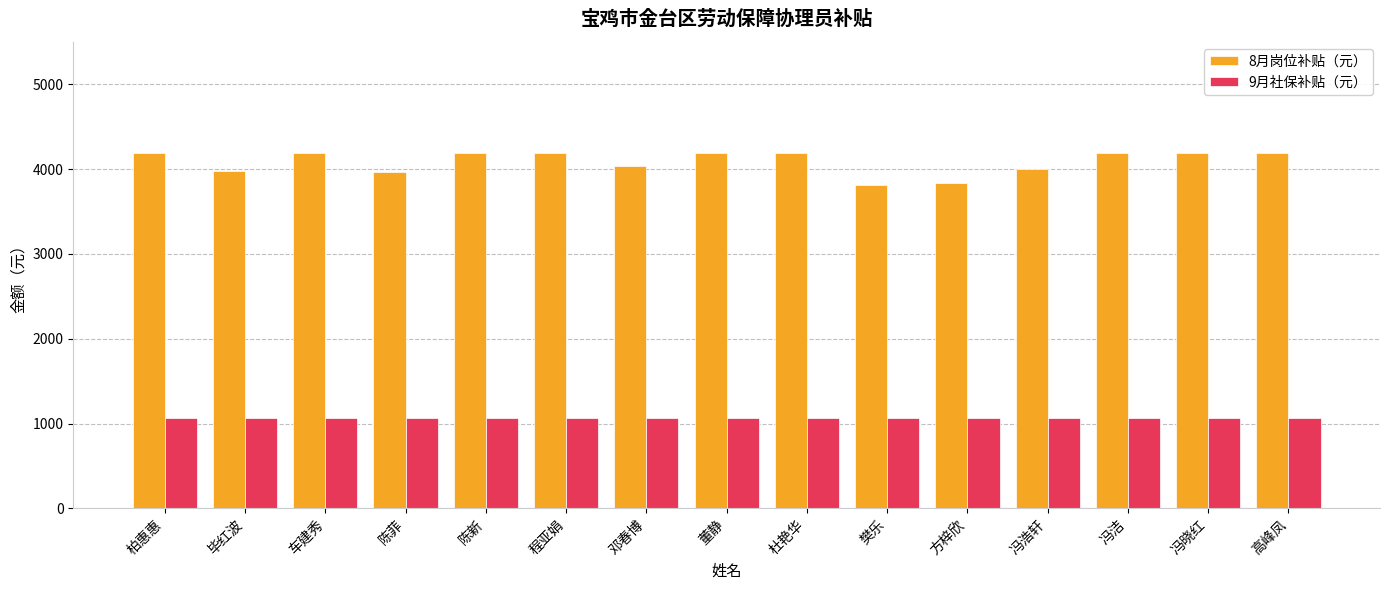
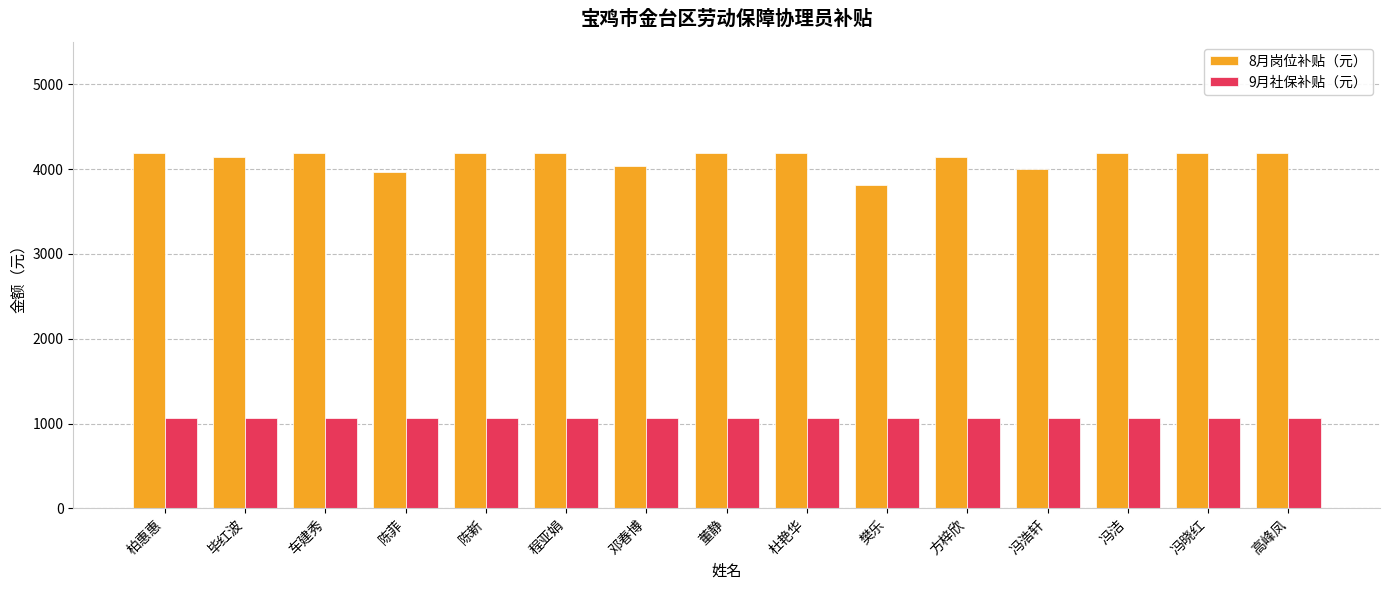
  {
    "8月岗位补贴（元）": {
      "柏惠惠": 4200,
-     "毕红波": 4000,
+     "毕红波": 4100,
      "车建秀": 4200,
      "陈菲": 4000,
      "陈新": 4200,
      "程亚娟": 4200,
      "邓春博": 4000,
      "董静": 4200,
      "杜艳华": 4200,
      "樊乐": 3800,
-     "方梓欣": 3800,
+     "方梓欣": 4100,
      "冯浩轩": 4000,
      "冯洁": 4200,
      "冯晓红": 4200,
      "高峰凤": 4200
    },
    "9月社保补贴（元）": {
      "柏惠惠": 1100,
      "毕红波": 1100,
      "车建秀": 1100,
      "陈菲": 1100,
      "陈新": 1100,
      "程亚娟": 1100,
      "邓春博": 1100,
      "董静": 1100,
      "杜艳华": 1100,
      "樊乐": 1100,
      "方梓欣": 1100,
      "冯浩轩": 1100,
      "冯洁": 1100,
      "冯晓红": 1100,
      "高峰凤": 1100
    }
  }
